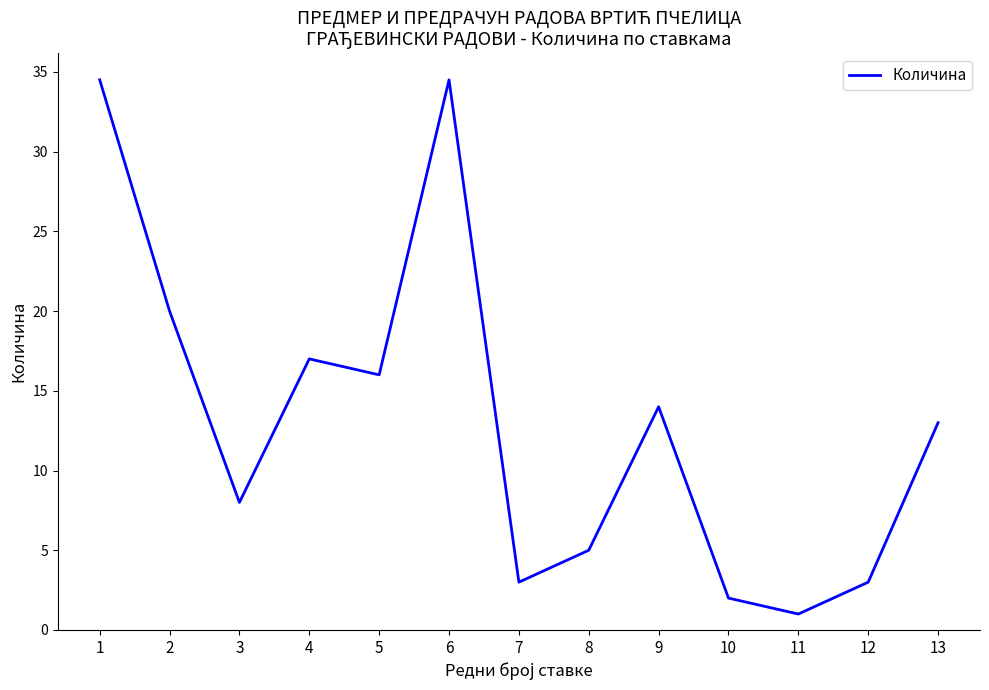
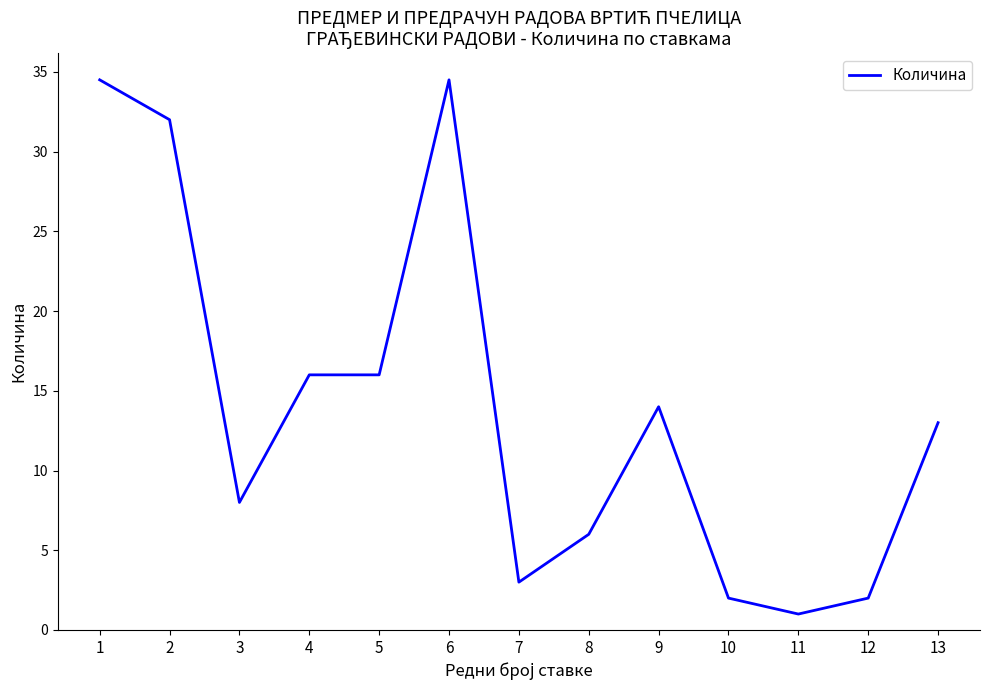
  {
    "1": 34.5,
-   "2": 20,
+   "2": 32,
    "3": 8,
-   "4": 17,
+   "4": 16,
    "5": 16,
    "6": 34.5,
    "7": 3,
-   "8": 5,
+   "8": 6,
    "9": 14,
    "10": 2,
    "11": 1,
-   "12": 3,
+   "12": 2,
    "13": 13
  }
